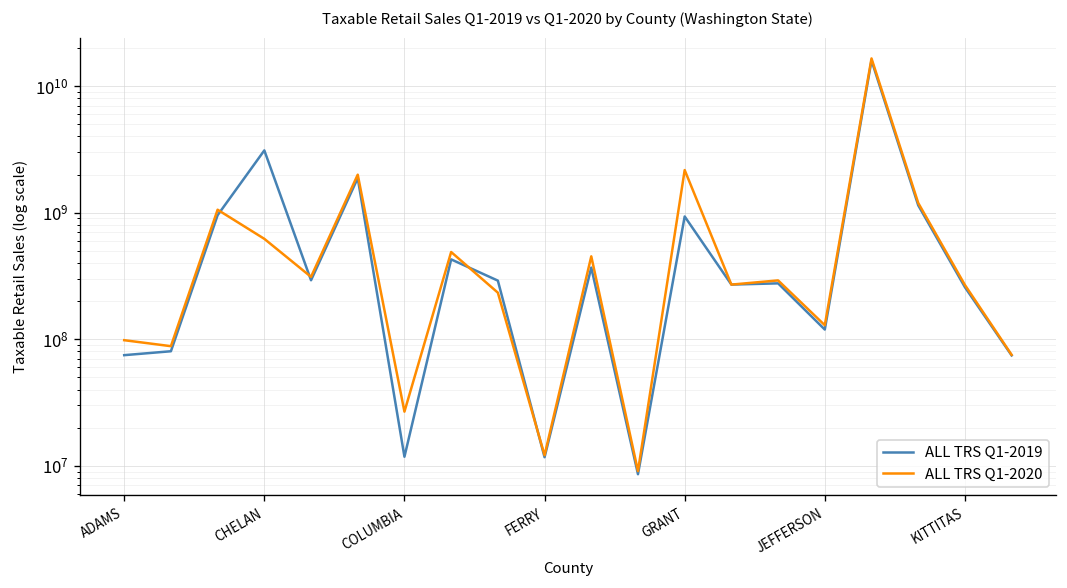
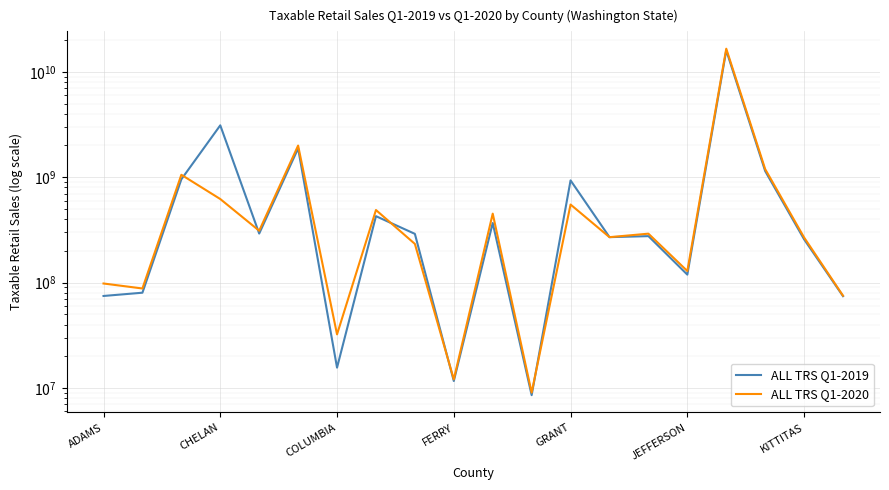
  {
    "ALL TRS Q1-2019": {
      "ADAMS": 70000000,
      "CHELAN": 3100000000,
-     "COLUMBIA": 12000000,
+     "COLUMBIA": 16000000,
      "GRANT": 900000000,
      "JEFFERSON": 120000000
    },
    "ALL TRS Q1-2020": {
      "ADAMS": 100000000,
      "CHELAN": 600000000,
-     "COLUMBIA": 27000000,
-     "GRANT": 2200000000,
+     "COLUMBIA": 32000000,
+     "GRANT": 600000000,
      "JEFFERSON": 130000000
    }
  }
